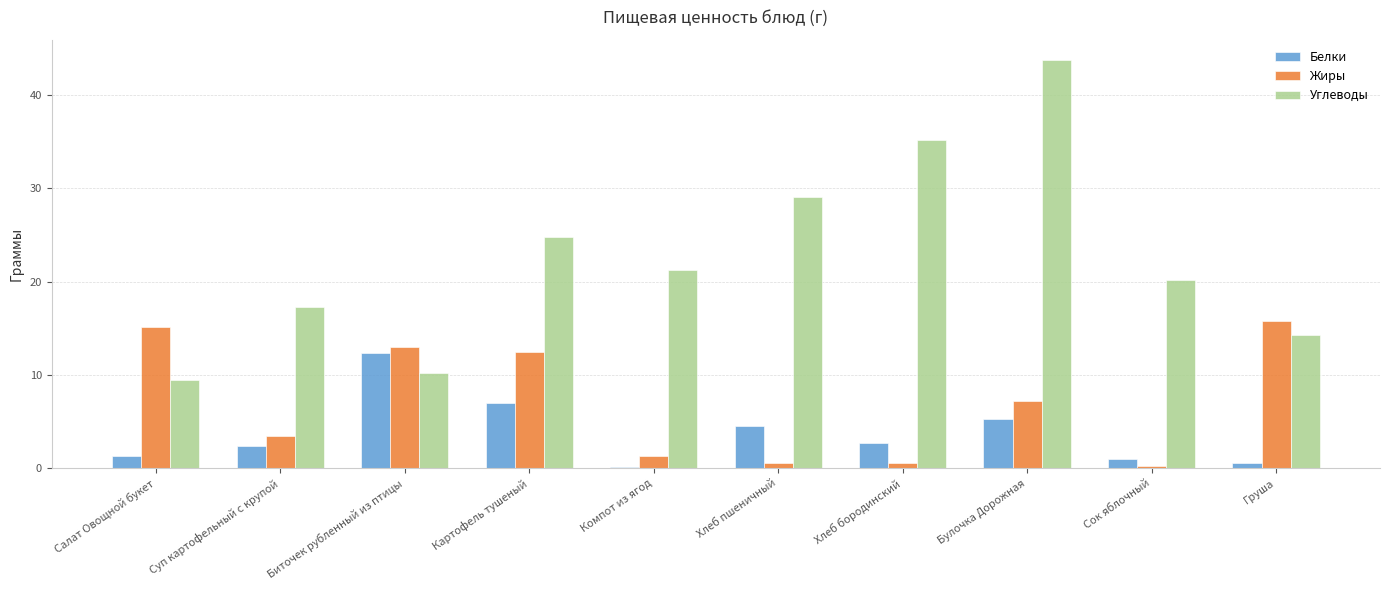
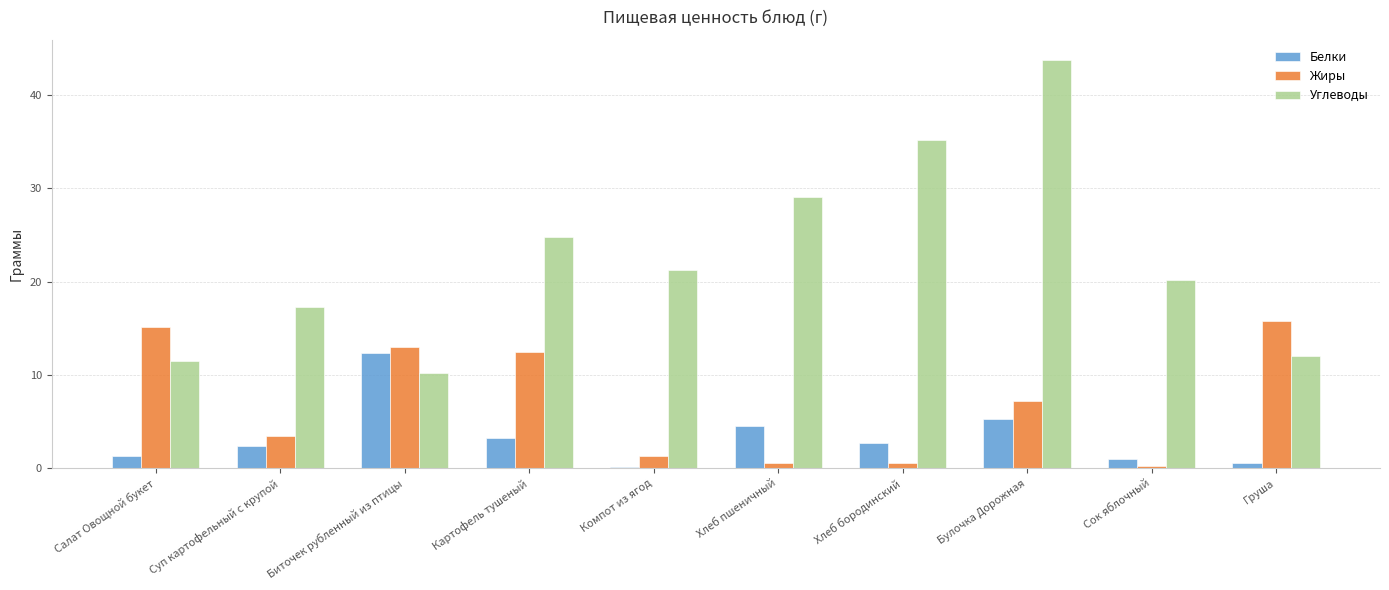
  {
    "Белки": {
      "Салат Овощной букет": 1,
      "Суп картофельный с крупой": 2,
      "Биточек рубленный из птицы": 12,
-     "Картофель тушеный": 7,
+     "Картофель тушеный": 3,
      "Хлеб пшеничный": 5,
      "Хлеб бородинский": 3,
      "Булочка Дорожная": 5,
      "Сок яблочный": 1,
      "Груша": 1
    },
    "Жиры": {
      "Салат Овощной букет": 15,
      "Суп картофельный с крупой": 3,
      "Биточек рубленный из птицы": 13,
      "Картофель тушеный": 13,
      "Компот из ягод": 1,
      "Хлеб пшеничный": 1,
      "Хлеб бородинский": 1,
      "Булочка Дорожная": 7,
      "Груша": 16
    },
    "Углеводы": {
-     "Салат Овощной букет": 9,
+     "Салат Овощной букет": 12,
      "Суп картофельный с крупой": 17,
      "Биточек рубленный из птицы": 10,
      "Картофель тушеный": 25,
      "Компот из ягод": 21,
      "Хлеб пшеничный": 29,
      "Хлеб бородинский": 35,
      "Булочка Дорожная": 44,
      "Сок яблочный": 20,
-     "Груша": 14
+     "Груша": 12
    }
  }
